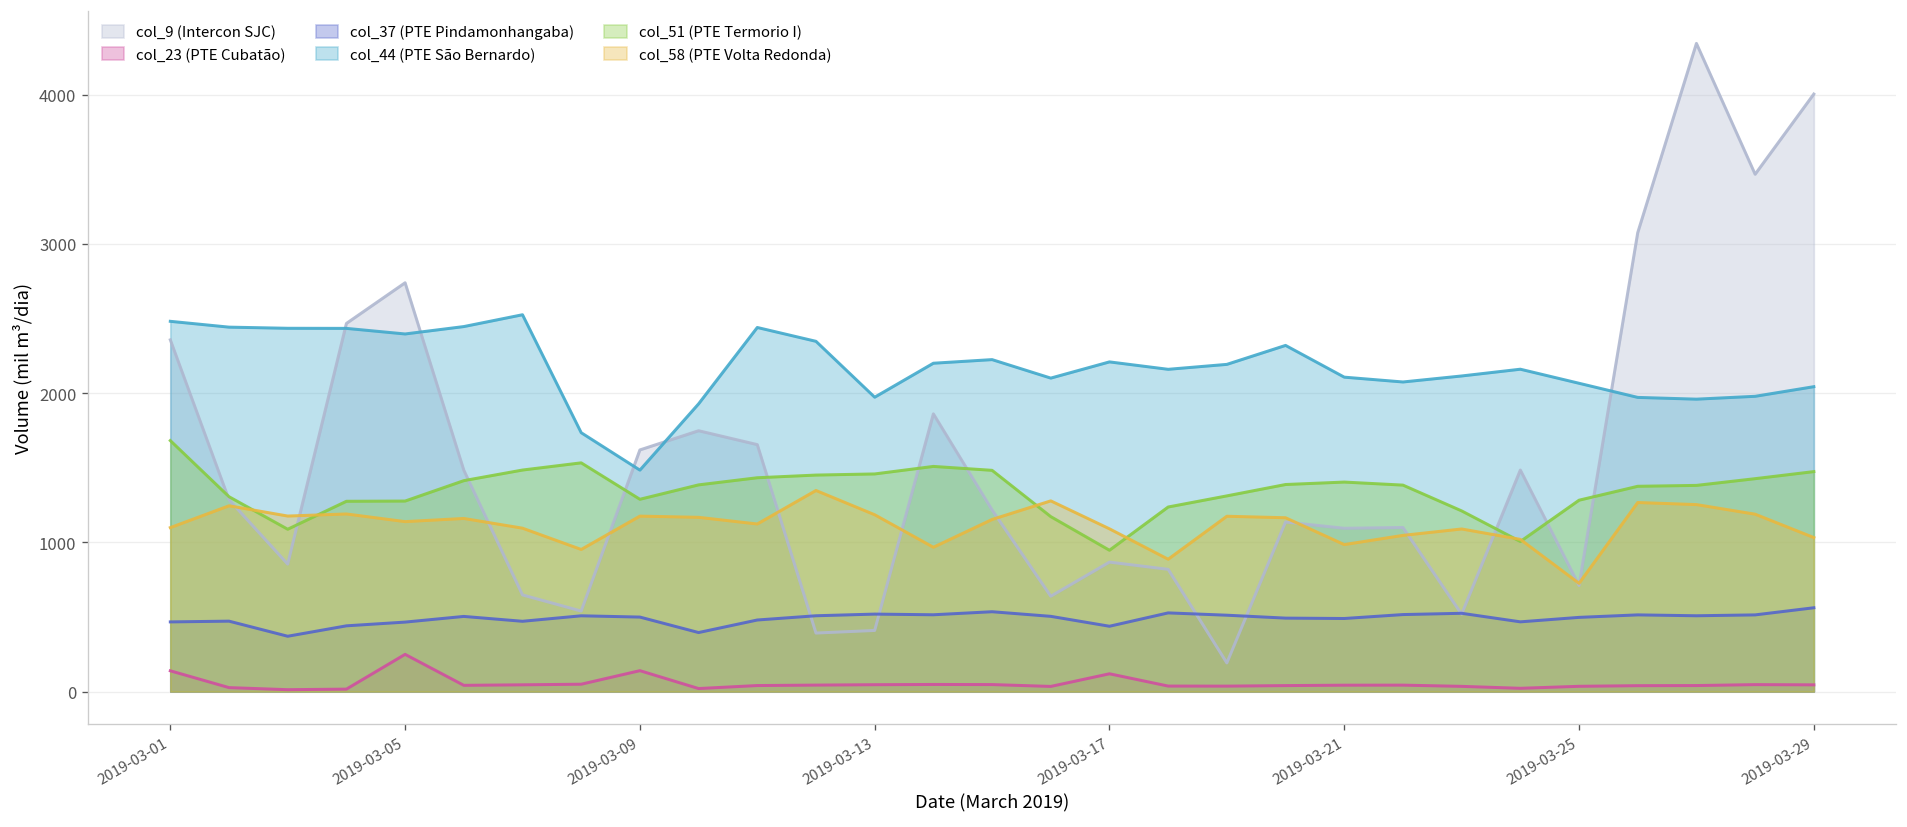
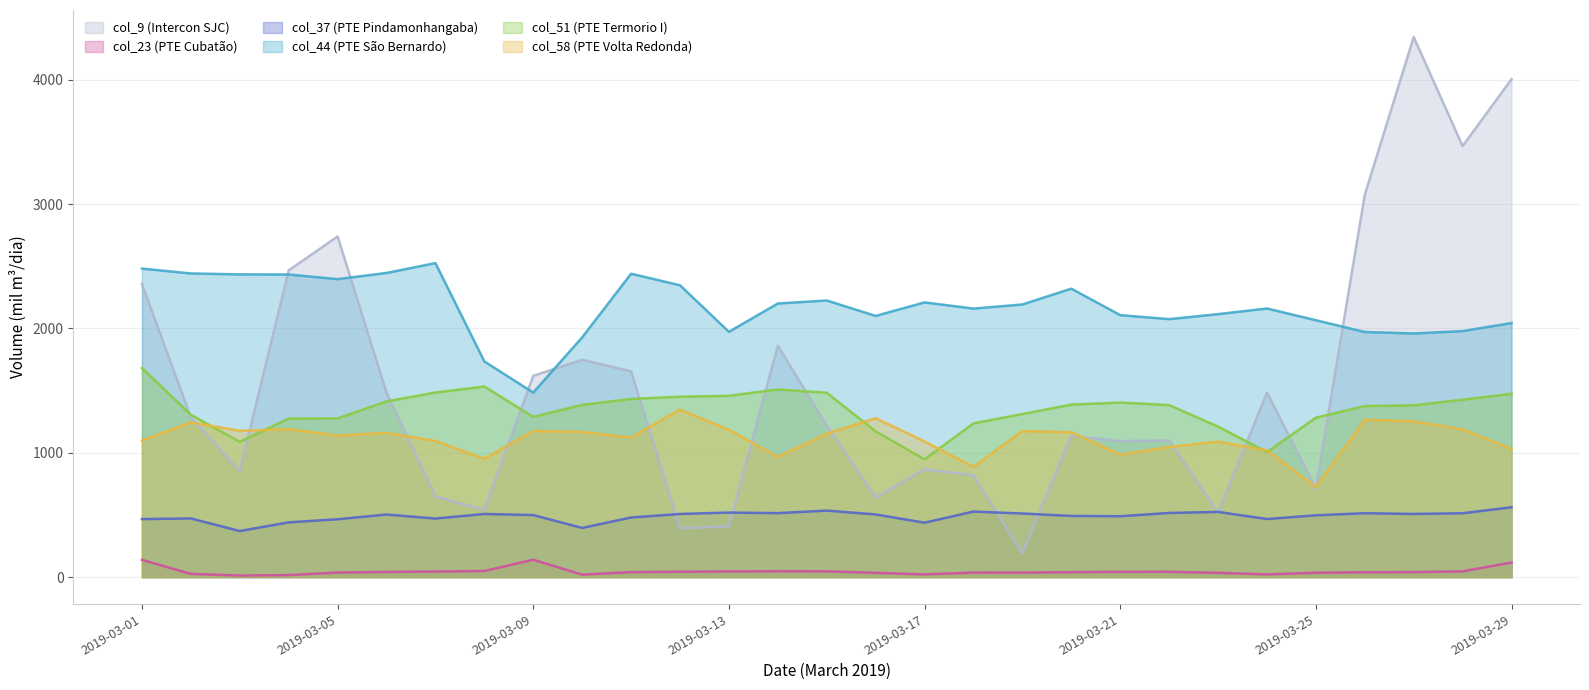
  {
    "col_23 (PTE Cubatão)": {
      "2019-03-01": 140,
-     "2019-03-05": 250,
+     "2019-03-05": 40,
      "2019-03-09": 140,
      "2019-03-13": 50,
-     "2019-03-17": 120,
+     "2019-03-17": 20,
      "2019-03-21": 40,
      "2019-03-25": 40,
-     "2019-03-29": 50
+     "2019-03-29": 120
    }
  }
